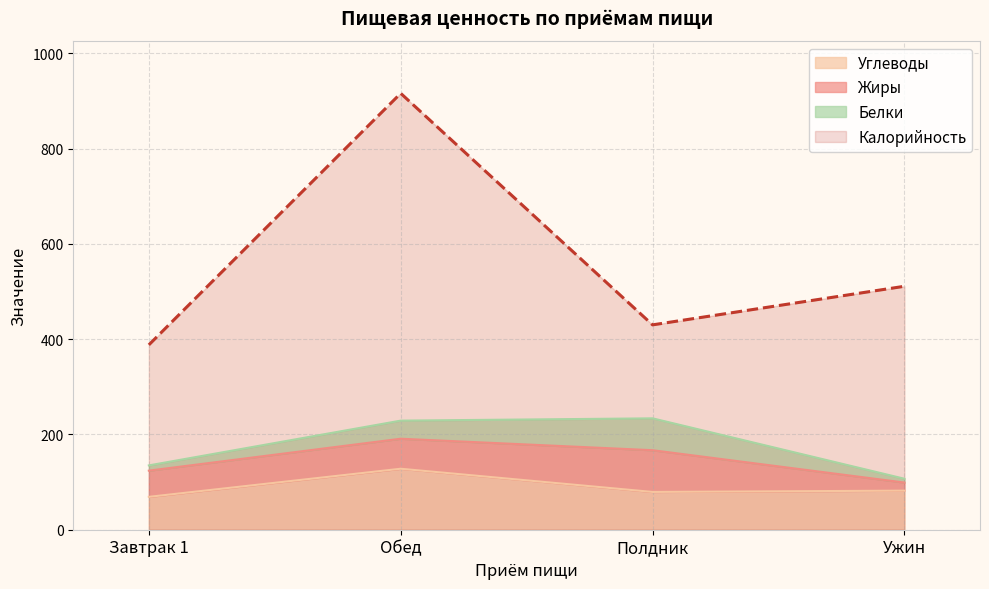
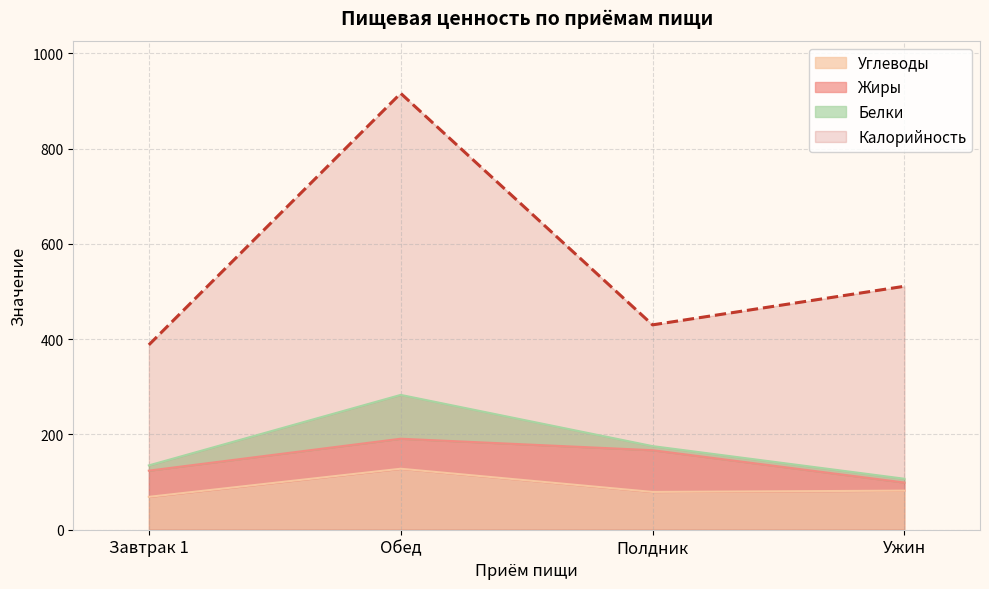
  {
    "Жиры": {
      "Завтрак 1": 60,
      "Обед": 60,
      "Полдник": 90,
      "Ужин": 20
    },
    "Белки": {
      "Завтрак 1": 10,
-     "Обед": 40,
-     "Полдник": 70,
+     "Обед": 90,
+     "Полдник": 10,
      "Ужин": 10
    }
  }
